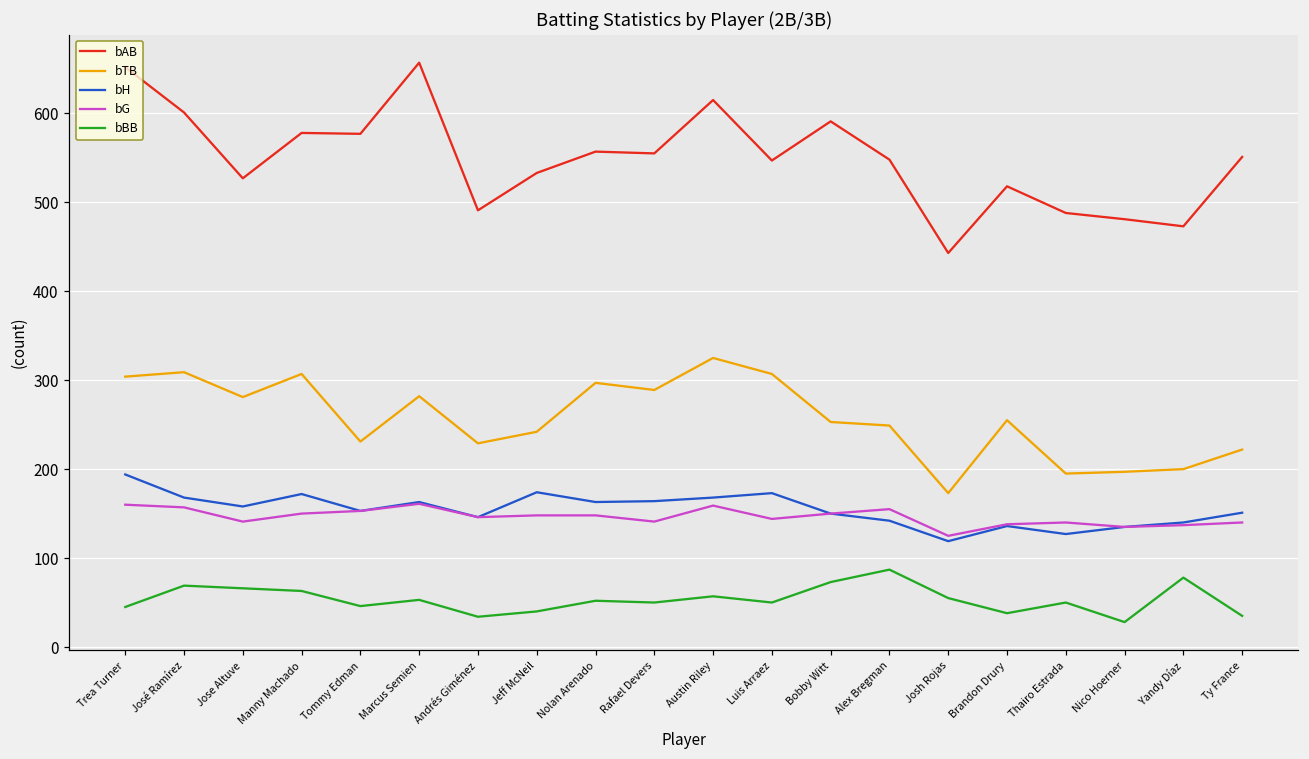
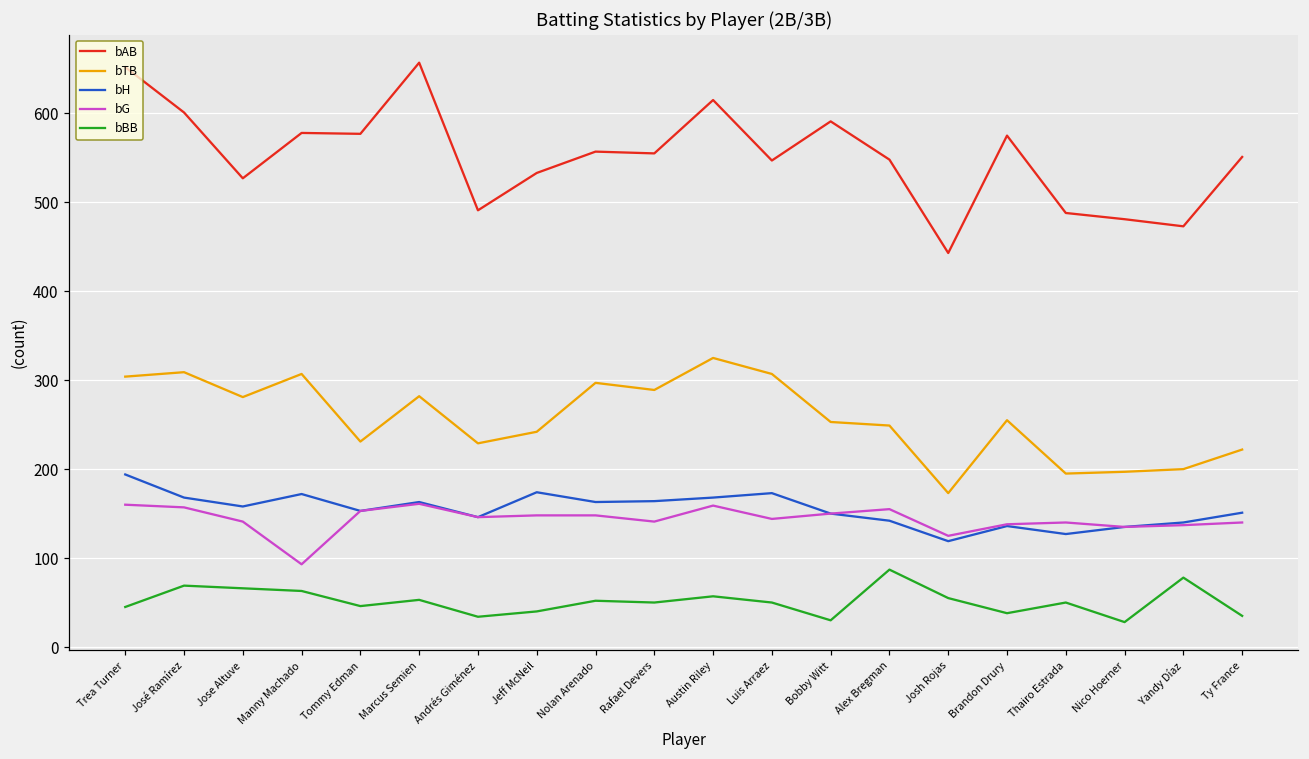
  {
    "bAB": {
      "José Ramírez": 600,
      "Jose Altuve": 530,
      "Manny Machado": 580,
      "Tommy Edman": 580,
      "Marcus Semien": 660,
      "Andrés Giménez": 490,
      "Jeff McNeil": 530,
      "Nolan Arenado": 560,
      "Rafael Devers": 560,
      "Austin Riley": 620,
      "Luis Arraez": 550,
      "Bobby Witt": 590,
      "Alex Bregman": 550,
      "Josh Rojas": 440,
-     "Brandon Drury": 520,
+     "Brandon Drury": 580,
      "Thairo Estrada": 490,
      "Nico Hoerner": 480,
      "Yandy Díaz": 470,
      "Ty France": 550
    },
    "bTB": {
      "Trea Turner": 300,
      "José Ramírez": 310,
      "Jose Altuve": 280,
      "Manny Machado": 310,
      "Tommy Edman": 230,
      "Marcus Semien": 280,
      "Andrés Giménez": 230,
      "Jeff McNeil": 240,
      "Nolan Arenado": 300,
      "Rafael Devers": 290,
      "Austin Riley": 330,
      "Luis Arraez": 310,
      "Bobby Witt": 250,
      "Alex Bregman": 250,
      "Josh Rojas": 170,
      "Brandon Drury": 260,
      "Thairo Estrada": 200,
      "Nico Hoerner": 200,
      "Yandy Díaz": 200,
      "Ty France": 220
    },
    "bH": {
      "Trea Turner": 190,
      "José Ramírez": 170,
      "Jose Altuve": 160,
      "Manny Machado": 170,
      "Jeff McNeil": 170,
      "Nolan Arenado": 160,
      "Rafael Devers": 160,
      "Austin Riley": 170,
      "Luis Arraez": 170,
      "Alex Bregman": 140,
      "Josh Rojas": 120,
      "Thairo Estrada": 130,
      "Ty France": 150
    },
    "bG": {
      "Trea Turner": 160,
      "José Ramírez": 160,
      "Jose Altuve": 140,
-     "Manny Machado": 150,
+     "Manny Machado": 90,
      "Jeff McNeil": 150,
      "Nolan Arenado": 150,
      "Rafael Devers": 140,
      "Austin Riley": 160,
      "Luis Arraez": 140,
      "Alex Bregman": 160,
      "Josh Rojas": 130,
      "Thairo Estrada": 140,
      "Ty France": 140
    },
    "bBB": {
      "Trea Turner": 50,
      "José Ramírez": 70,
      "Jose Altuve": 70,
      "Manny Machado": 60,
      "Tommy Edman": 50,
      "Marcus Semien": 50,
      "Andrés Giménez": 30,
      "Jeff McNeil": 40,
      "Nolan Arenado": 50,
      "Rafael Devers": 50,
      "Austin Riley": 60,
      "Luis Arraez": 50,
-     "Bobby Witt": 70,
+     "Bobby Witt": 30,
      "Alex Bregman": 90,
      "Josh Rojas": 60,
      "Brandon Drury": 40,
      "Thairo Estrada": 50,
      "Nico Hoerner": 30,
      "Yandy Díaz": 80,
      "Ty France": 40
    }
  }
